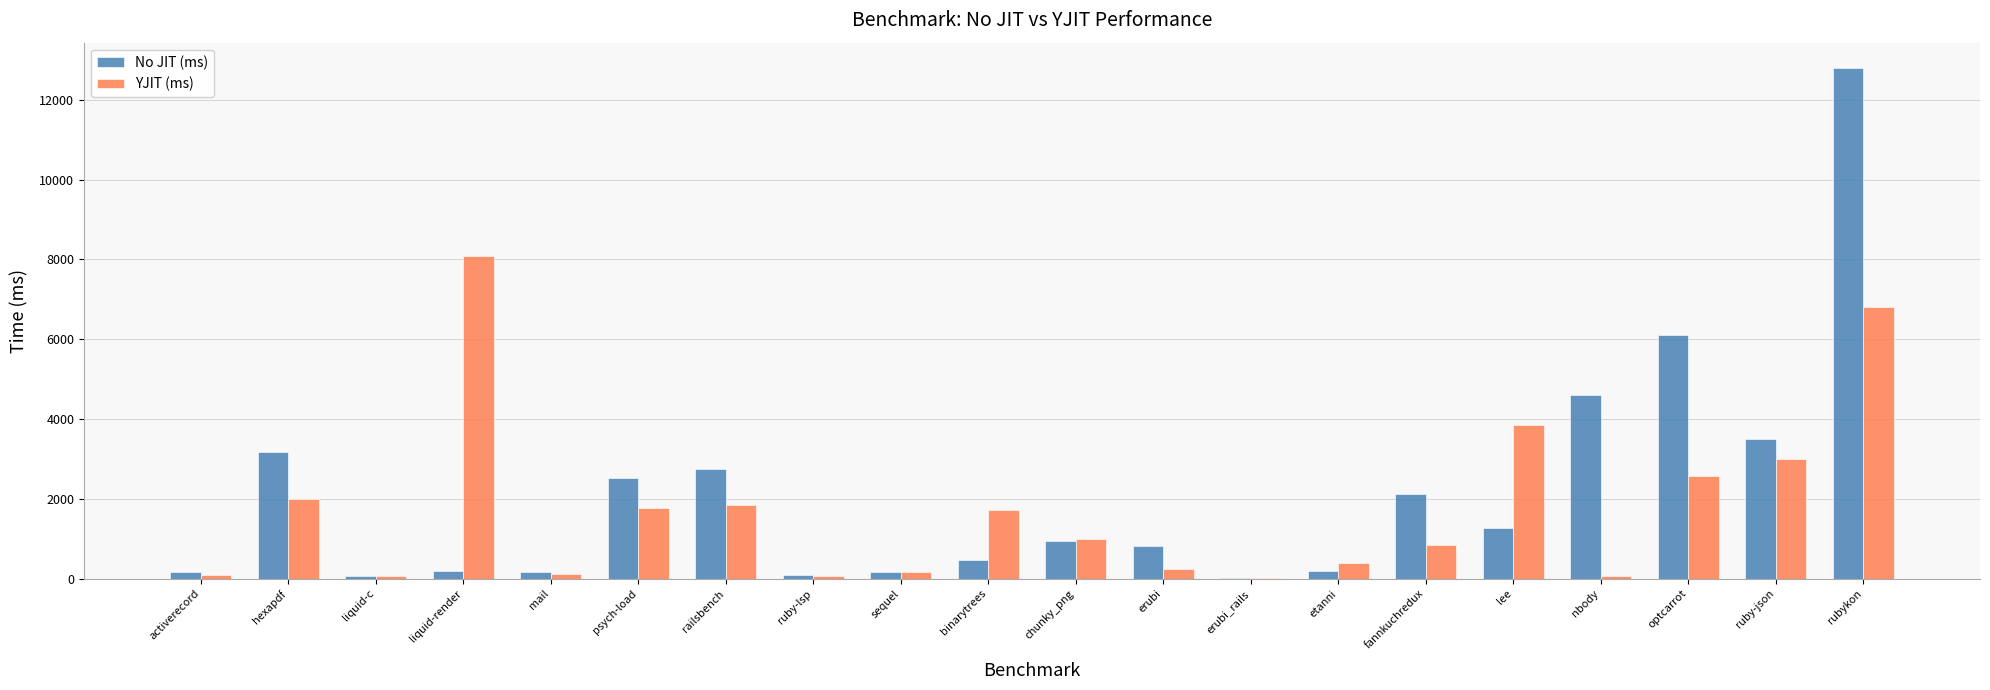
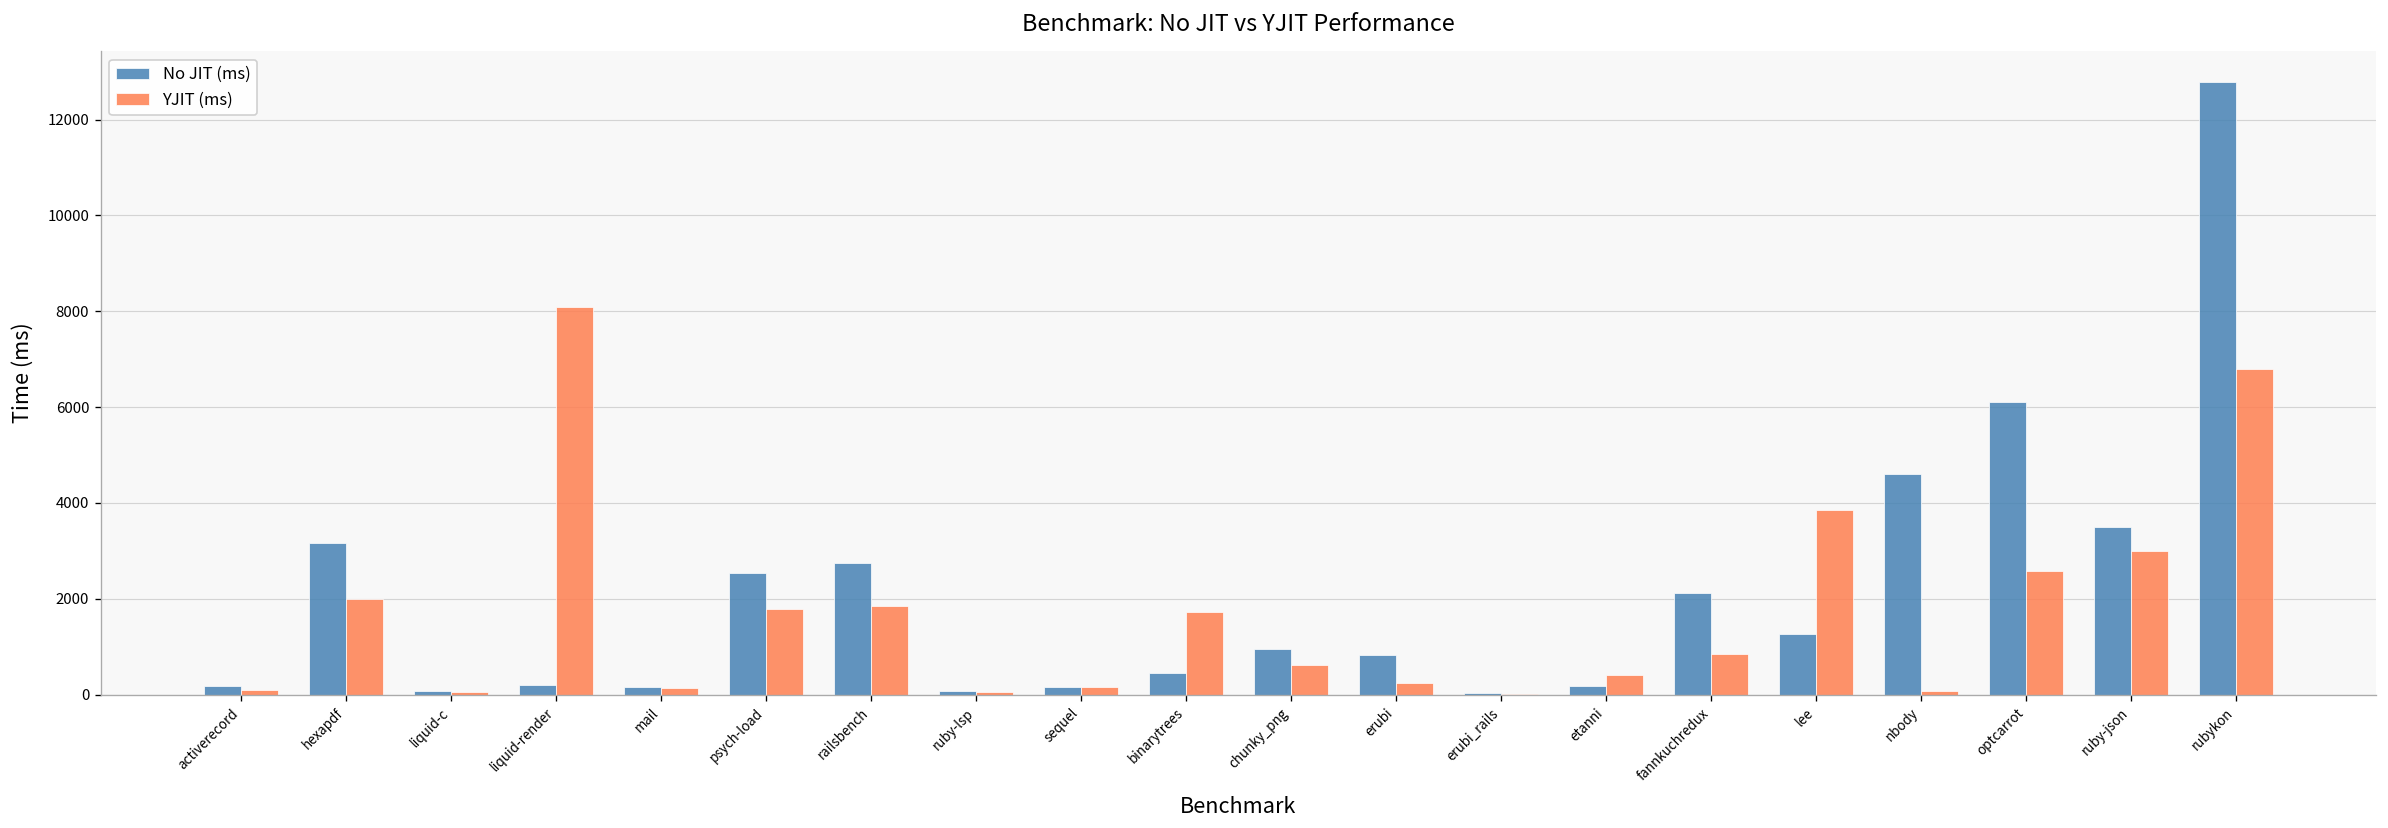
  {
    "No JIT (ms)": {
      "activerecord": 200,
      "hexapdf": 3200,
      "liquid-c": 100,
      "liquid-render": 200,
      "mail": 200,
      "psych-load": 2500,
      "railsbench": 2700,
      "ruby-lsp": 100,
      "sequel": 200,
      "binarytrees": 500,
      "chunky_png": 1000,
      "erubi": 800,
      "etanni": 200,
      "fannkuchredux": 2100,
      "lee": 1300,
      "nbody": 4600,
      "optcarrot": 6100,
      "ruby-json": 3500,
      "rubykon": 12800
    },
    "YJIT (ms)": {
      "activerecord": 100,
      "hexapdf": 2000,
      "liquid-render": 8100,
      "mail": 100,
      "psych-load": 1800,
      "railsbench": 1800,
      "sequel": 200,
      "binarytrees": 1700,
-     "chunky_png": 1000,
+     "chunky_png": 600,
      "erubi": 200,
      "etanni": 400,
      "fannkuchredux": 800,
      "lee": 3900,
      "nbody": 100,
      "optcarrot": 2600,
      "ruby-json": 3000,
      "rubykon": 6800
    }
  }
